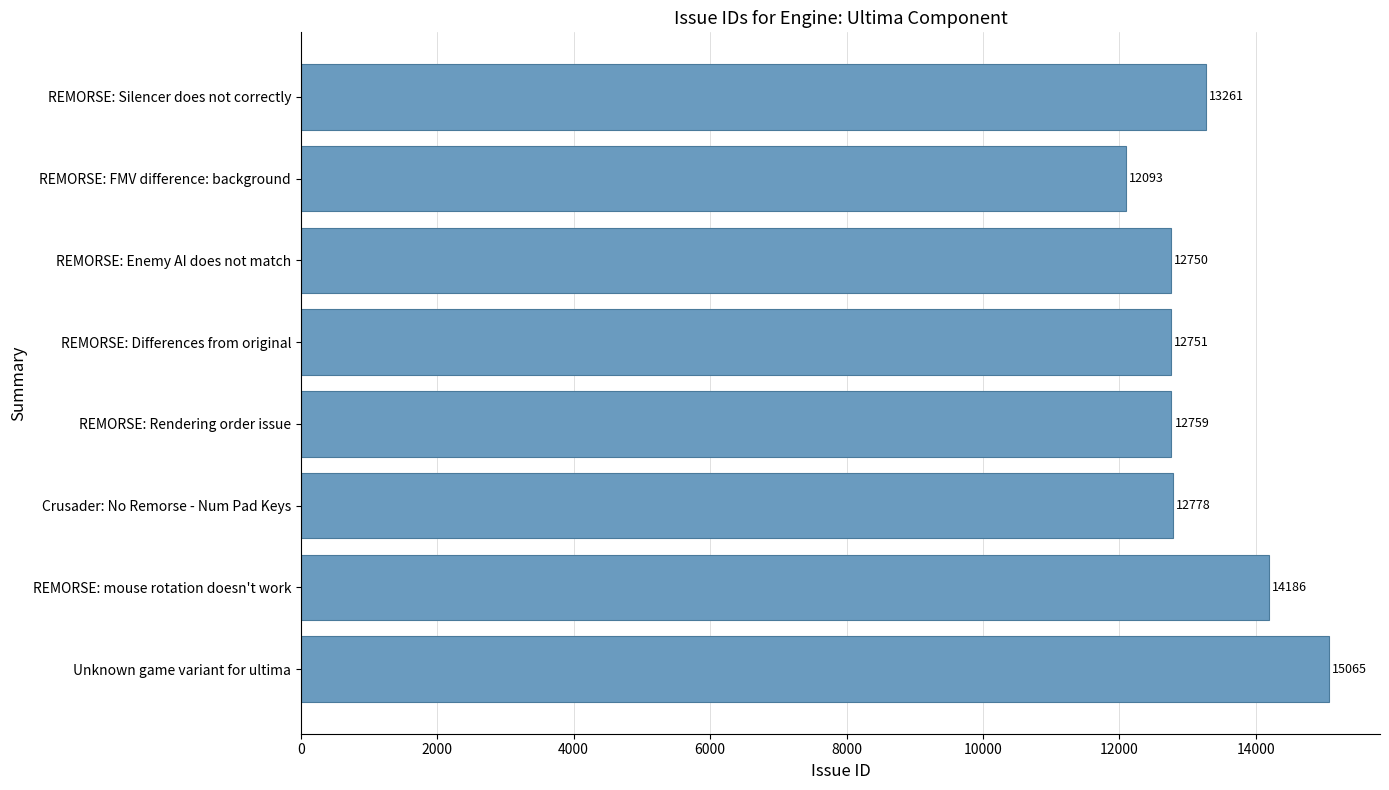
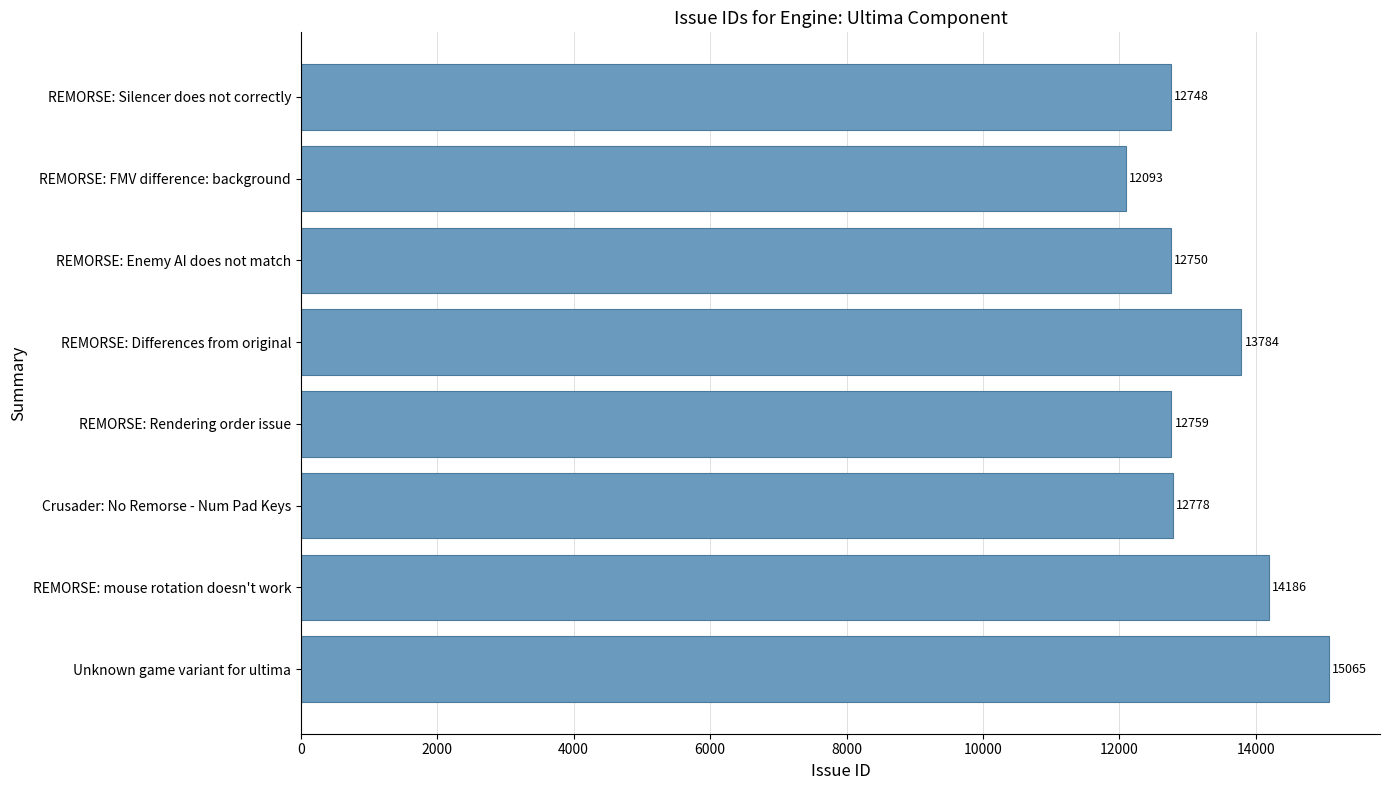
  {
-   "REMORSE: Silencer does not correctly": 13261,
+   "REMORSE: Silencer does not correctly": 12748,
    "REMORSE: FMV difference: background": 12093,
    "REMORSE: Enemy AI does not match": 12750,
-   "REMORSE: Differences from original": 12751,
+   "REMORSE: Differences from original": 13784,
    "REMORSE: Rendering order issue": 12759,
    "Crusader: No Remorse - Num Pad Keys": 12778,
    "REMORSE: mouse rotation doesn't work": 14186,
    "Unknown game variant for ultima": 15065
  }
